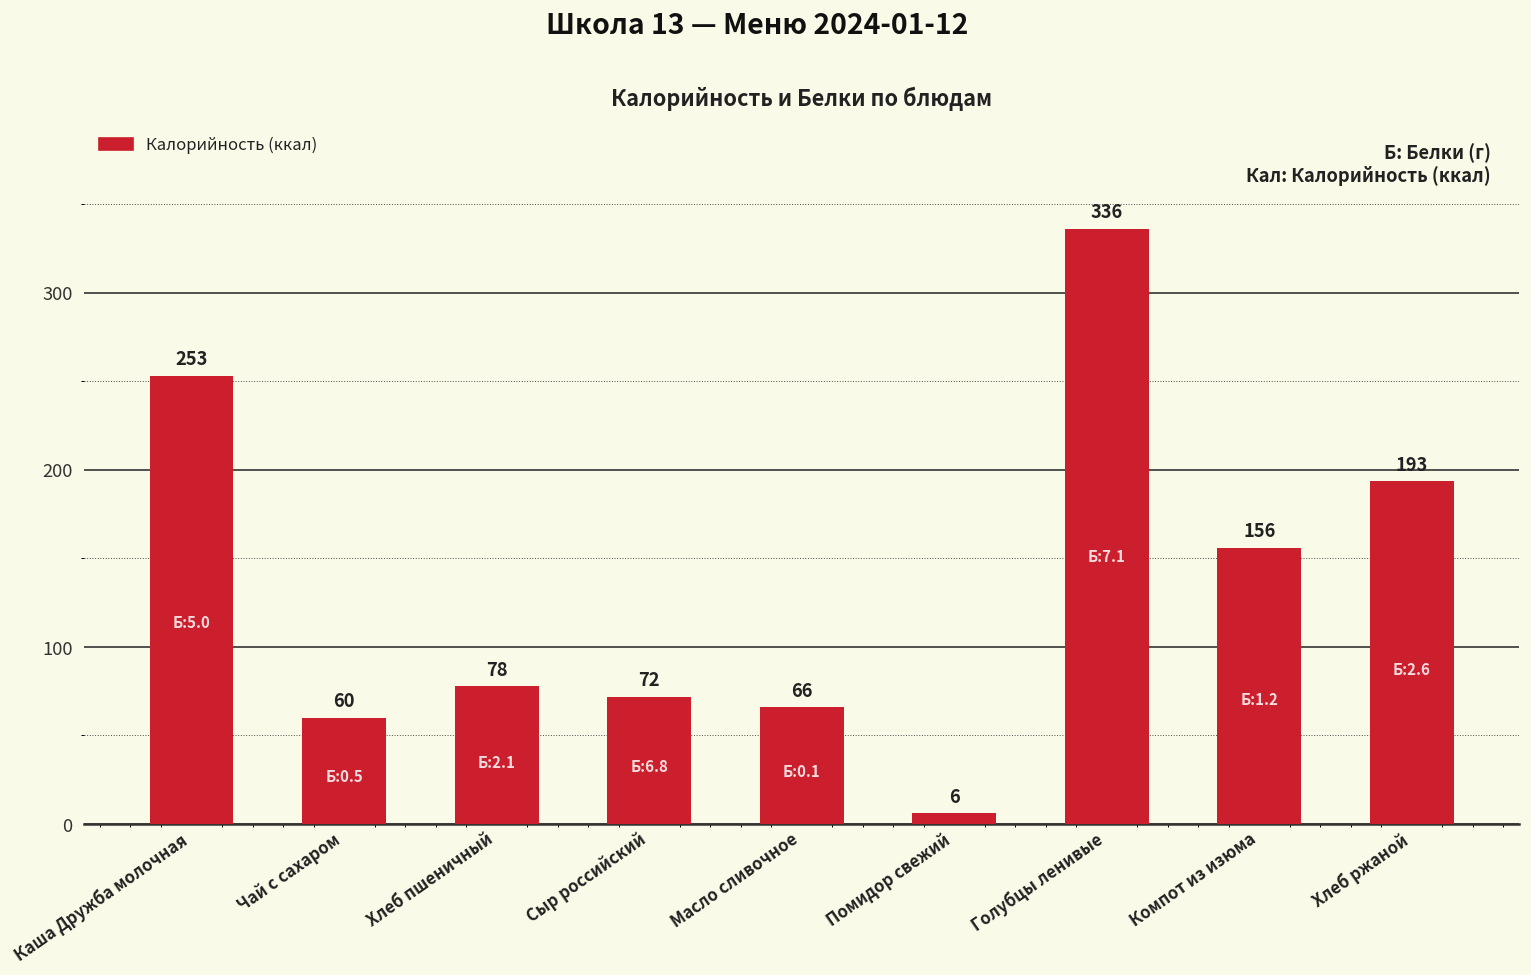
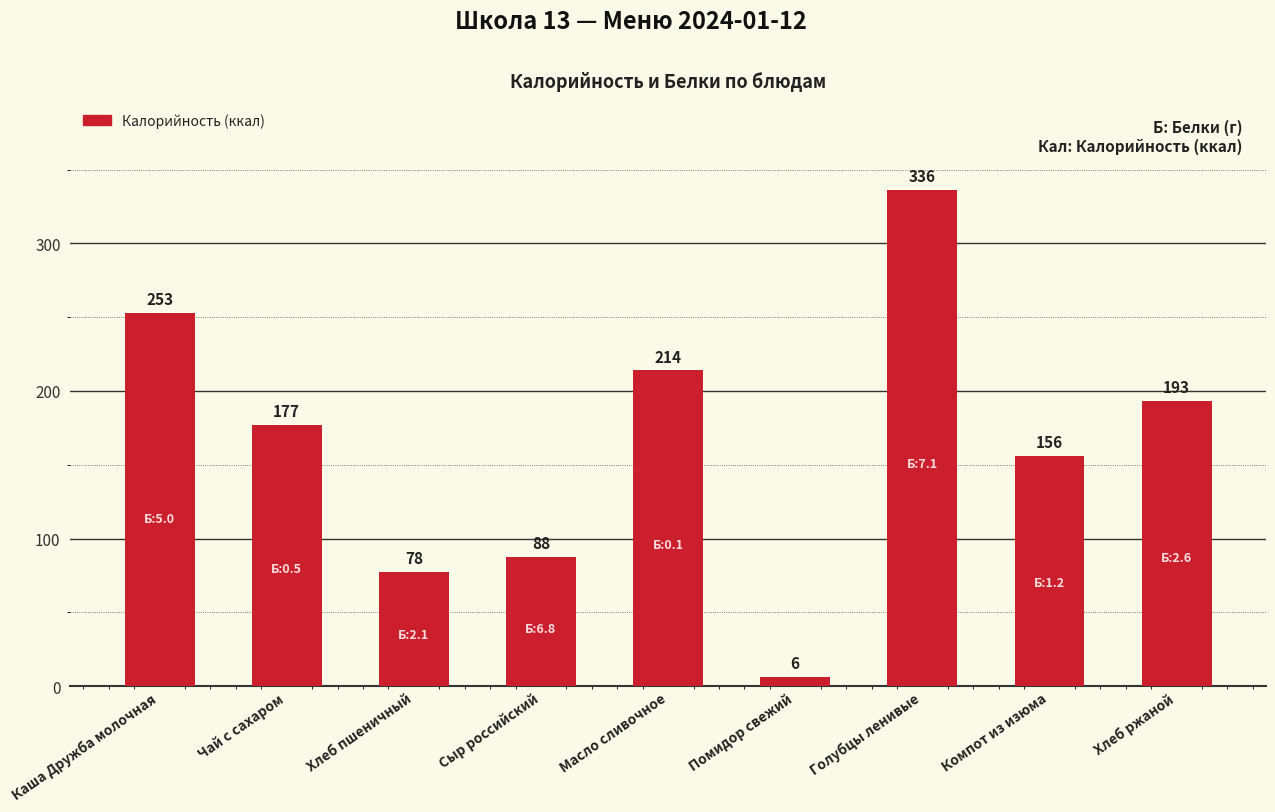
  {
    "Каша Дружба молочная": 253,
-   "Чай с сахаром": 60,
+   "Чай с сахаром": 177,
    "Хлеб пшеничный": 78,
-   "Сыр российский": 72,
-   "Масло сливочное": 66,
+   "Сыр российский": 88,
+   "Масло сливочное": 214,
    "Помидор свежий": 6,
    "Голубцы ленивые": 336,
    "Компот из изюма": 156,
    "Хлеб ржаной": 193
  }
